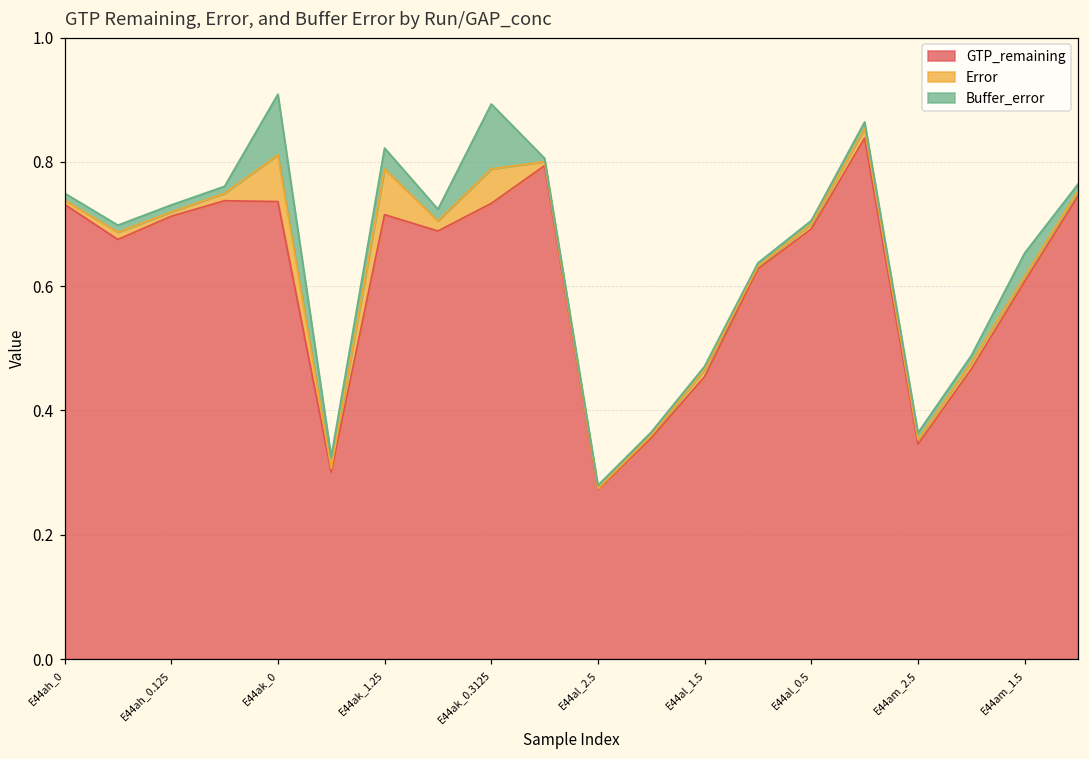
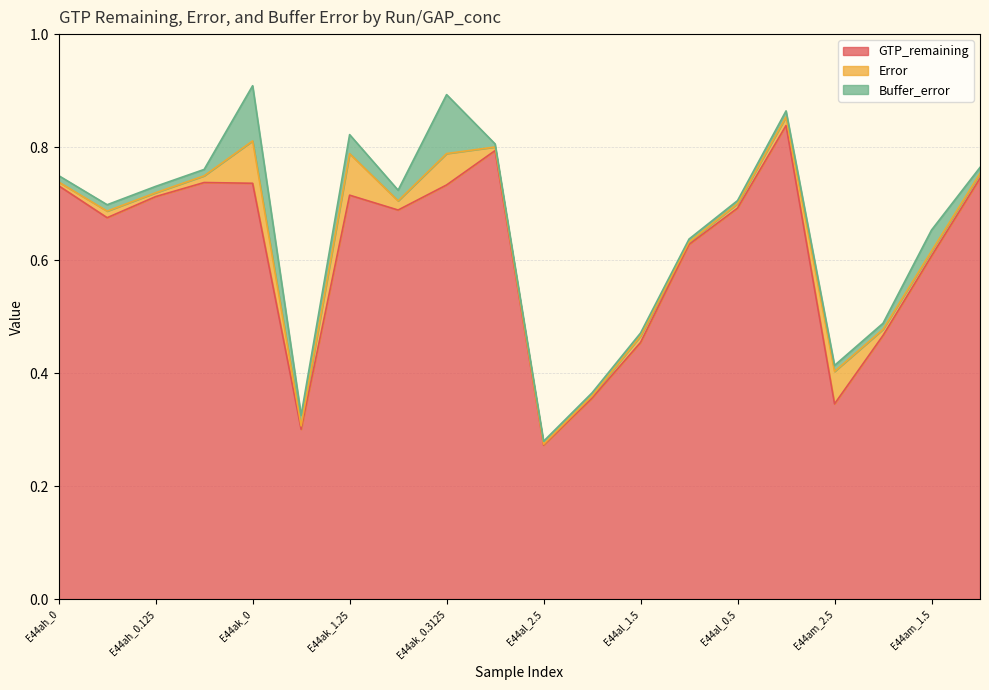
  {
    "GTP_remaining": {
      "E44ah_0": 0.73,
      "E44ah_0.125": 0.71,
      "E44ak_0": 0.74,
      "E44ak_1.25": 0.71,
      "E44ak_0.3125": 0.73,
      "E44al_1.5": 0.45,
      "E44al_0.5": 0.69,
      "E44am_2.5": 0.35,
      "E44am_1.5": 0.61
    },
    "Error": {
      "E44ah_0": 0.01,
      "E44ah_0.125": 0.01,
      "E44ak_0": 0.07,
      "E44ak_1.25": 0.07,
      "E44ak_0.3125": 0.06,
      "E44al_1.5": 0.01,
      "E44al_0.5": 0.01,
-     "E44am_2.5": 0.01,
+     "E44am_2.5": 0.06,
      "E44am_1.5": 0.01
    },
    "Buffer_error": {
      "E44ah_0": 0.01,
      "E44ah_0.125": 0.01,
      "E44ak_0": 0.10,
      "E44ak_1.25": 0.03,
      "E44ak_0.3125": 0.10,
      "E44al_2.5": 0.01,
      "E44al_1.5": 0.01,
      "E44al_0.5": 0.01,
      "E44am_2.5": 0.01,
      "E44am_1.5": 0.04
    }
  }
